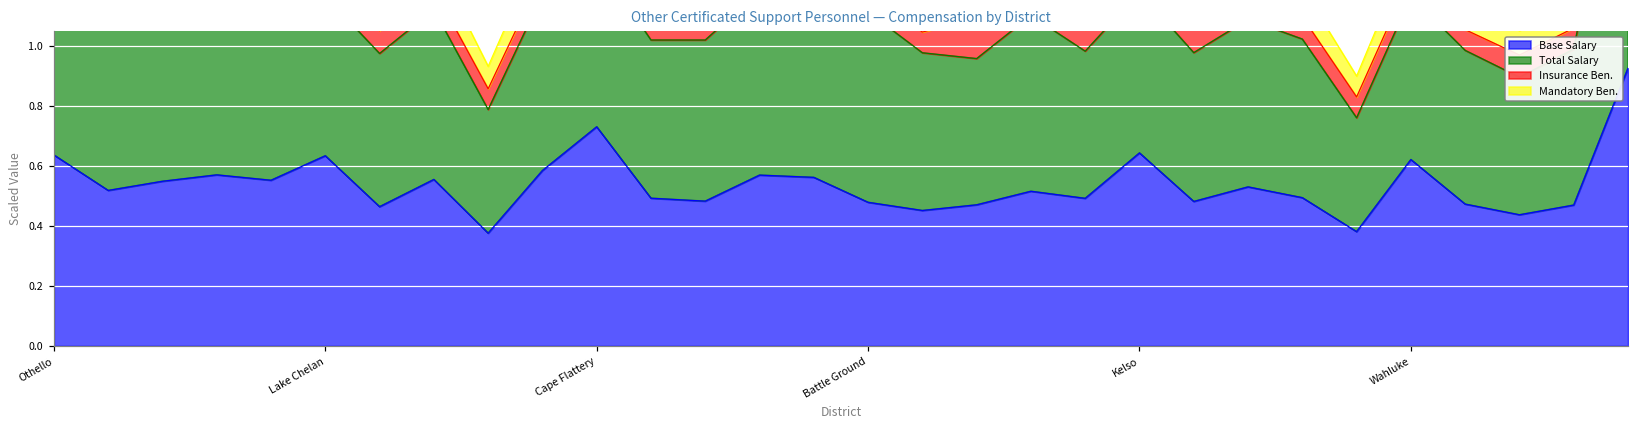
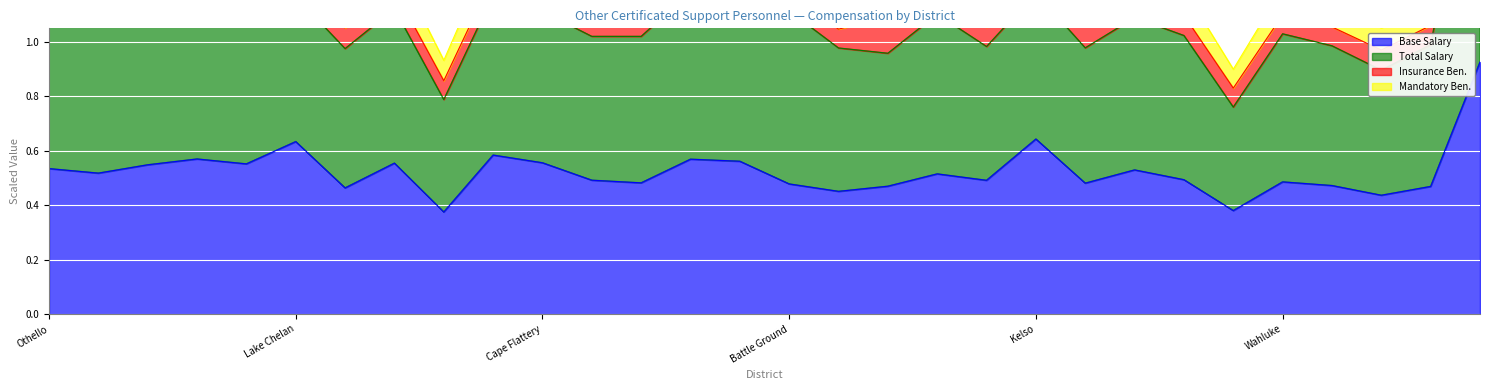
  {
    "Base Salary": {
-     "Othello": 0.64,
+     "Othello": 0.53,
      "Lake Chelan": 0.63,
-     "Cape Flattery": 0.73,
+     "Cape Flattery": 0.56,
      "Battle Ground": 0.48,
      "Kelso": 0.64,
-     "Wahluke": 0.62
+     "Wahluke": 0.49
    }
  }
